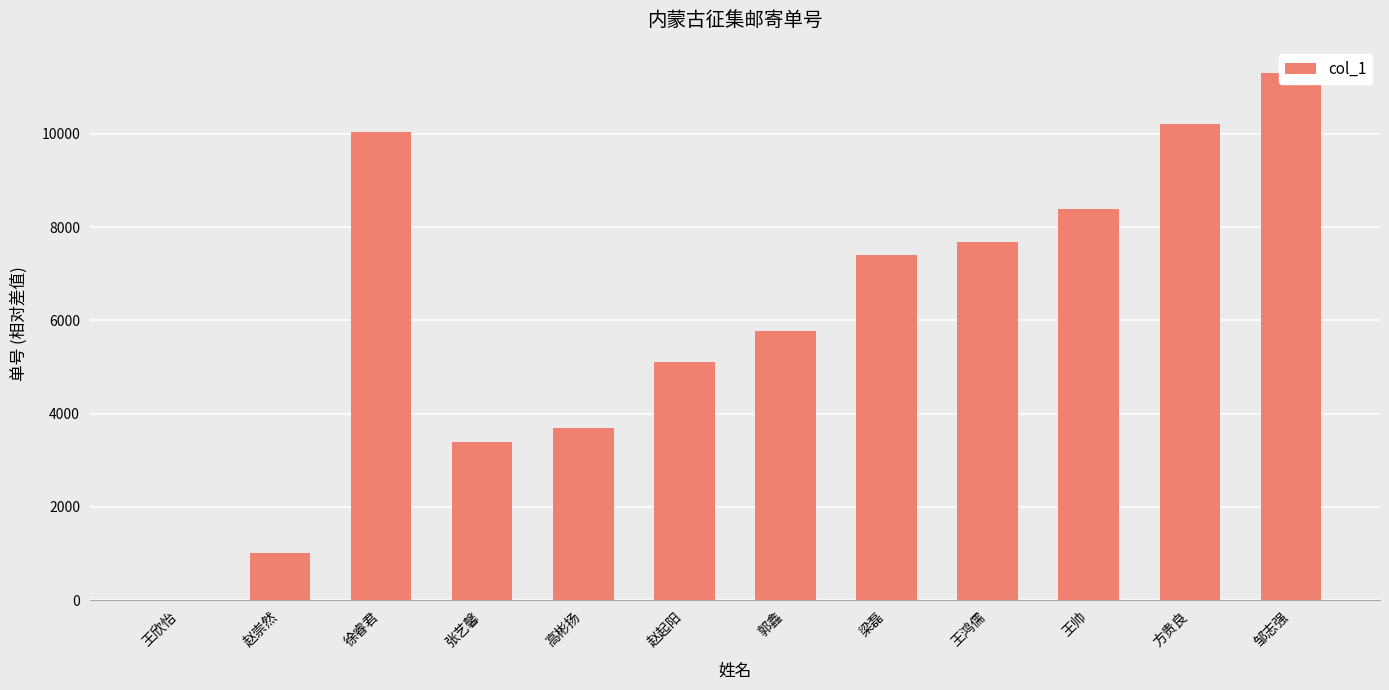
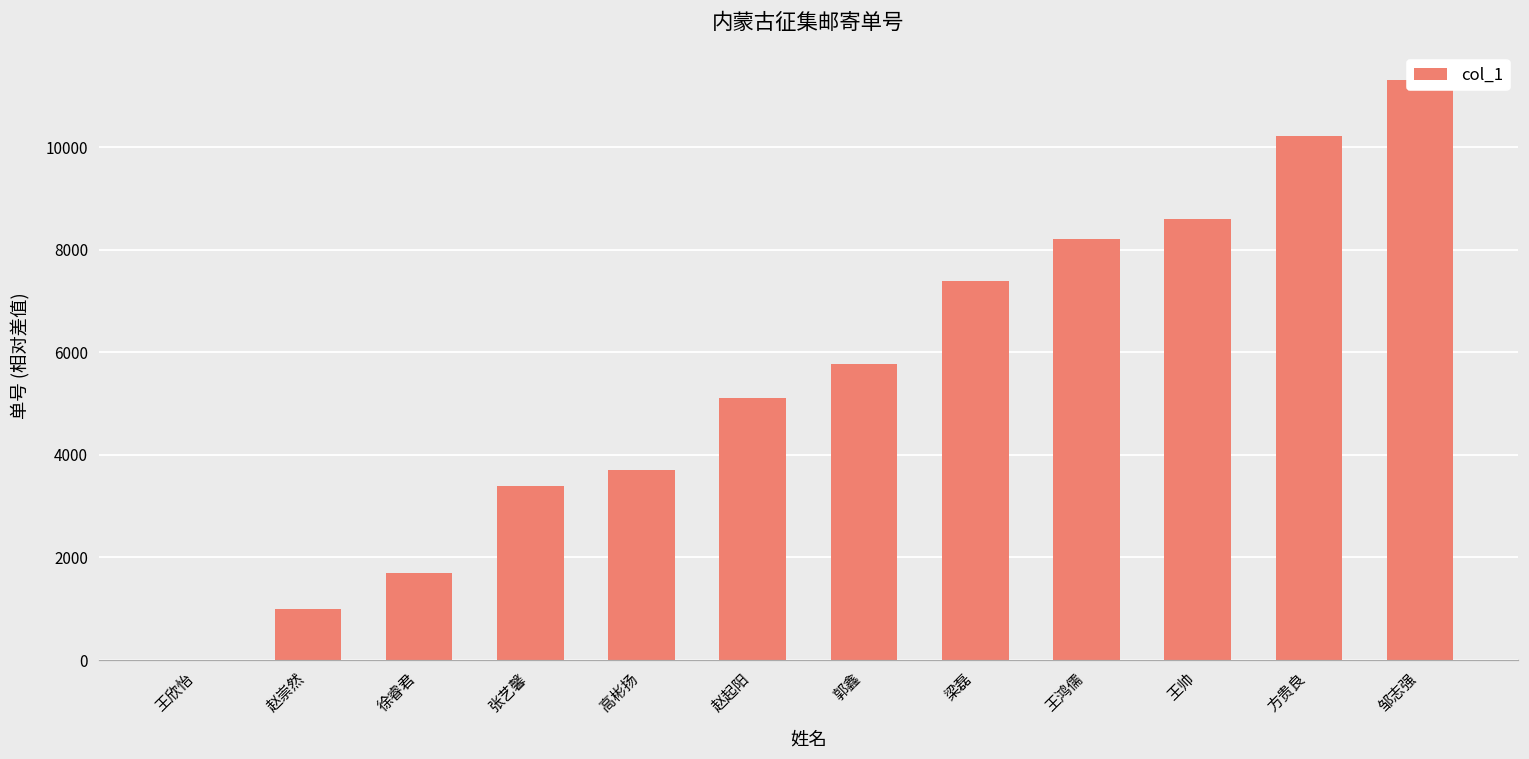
  {
    "王欣怡": 0,
    "赵崇然": 1000,
-   "徐睿君": 10000,
+   "徐睿君": 1700,
    "张艺馨": 3400,
    "高彬扬": 3700,
    "赵起阳": 5100,
    "郭鑫": 5800,
    "梁磊": 7400,
-   "王鸿儒": 7700,
-   "王帅": 8400,
+   "王鸿儒": 8200,
+   "王帅": 8600,
    "方贵良": 10200
  }
